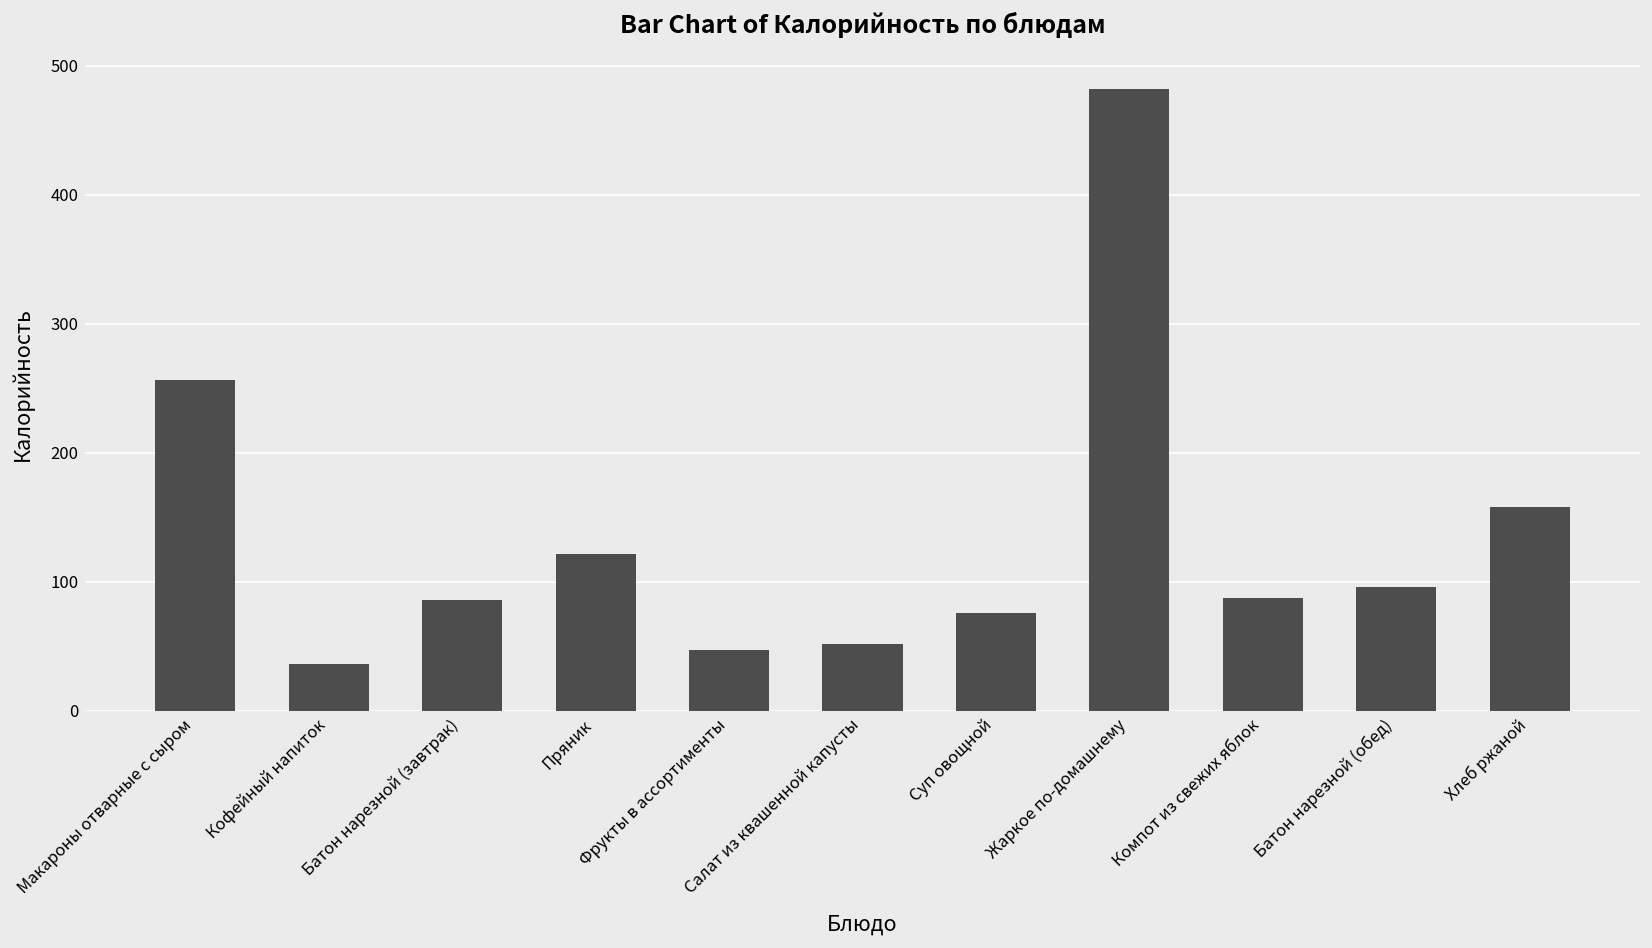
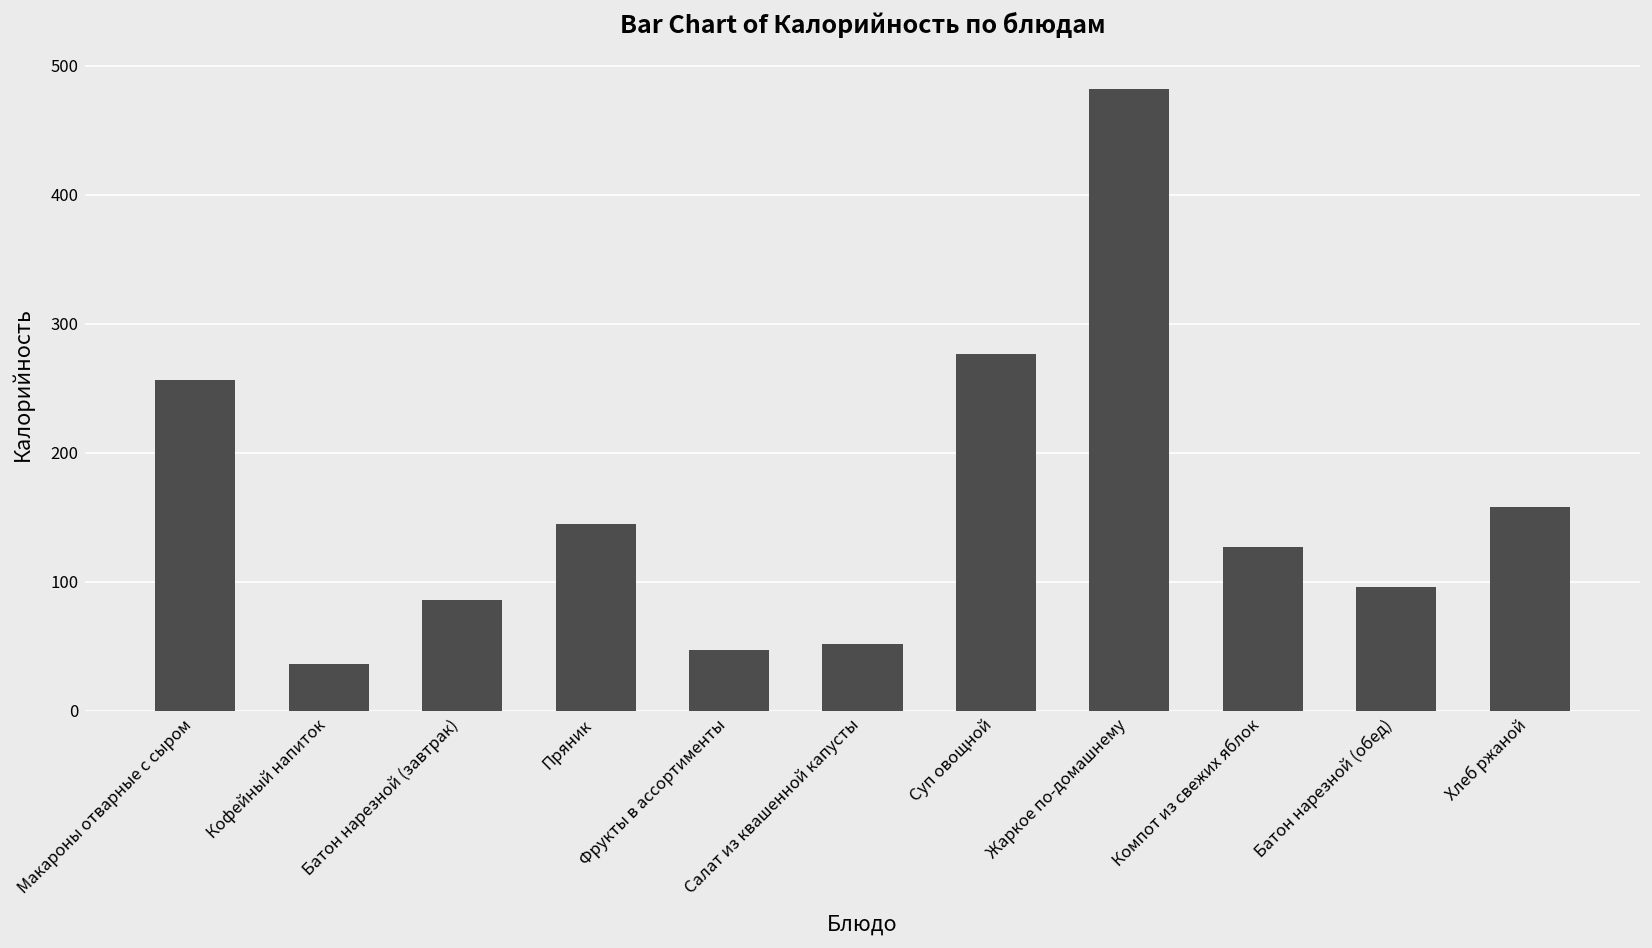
  {
    "Макароны отварные с сыром": 257,
    "Кофейный напиток": 36,
    "Батон нарезной (завтрак)": 86,
-   "Пряник": 122,
+   "Пряник": 145,
    "Фрукты в ассортименты": 47,
    "Салат из квашенной капусты": 51,
-   "Суп овощной": 76,
+   "Суп овощной": 277,
    "Жаркое по-домашнему": 482,
-   "Компот из свежих яблок": 88,
+   "Компот из свежих яблок": 127,
    "Батон нарезной (обед)": 96,
    "Хлеб ржаной": 158
  }
